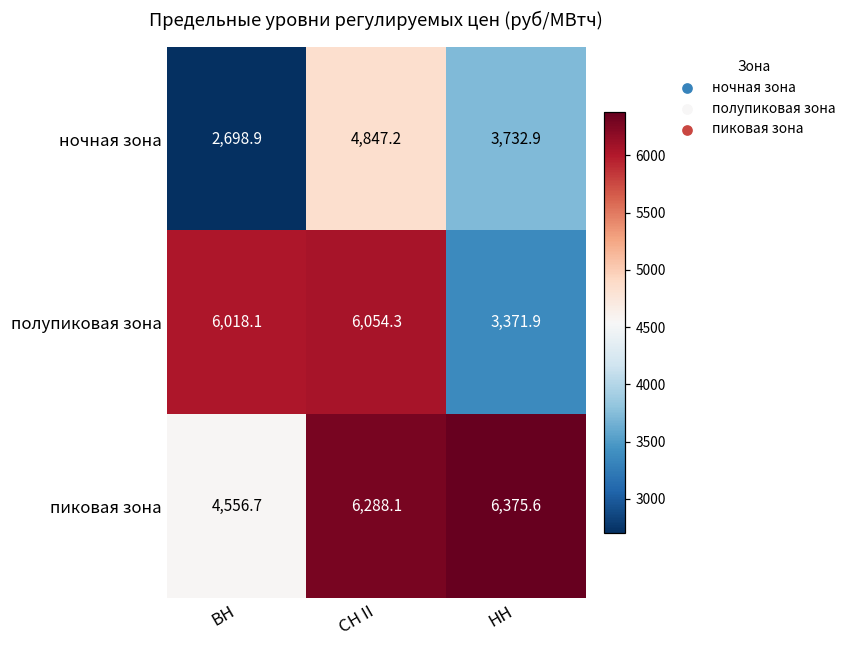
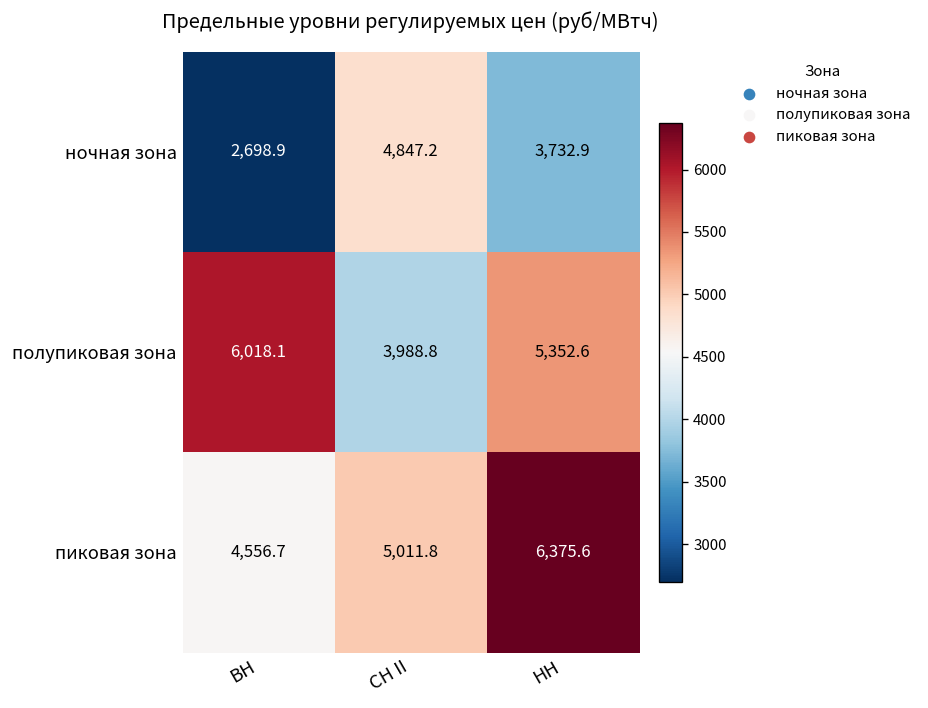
  {
    "ночная зона": {
      "ВН": "2,698.9",
      "СН II": "4,847.2",
      "НН": "3,732.9"
    },
    "полупиковая зона": {
      "ВН": "6,018.1",
-     "СН II": "6,054.3",
-     "НН": "3,371.9"
+     "СН II": "3,988.8",
+     "НН": "5,352.6"
    },
    "пиковая зона": {
      "ВН": "4,556.7",
-     "СН II": "6,288.1",
+     "СН II": "5,011.8",
      "НН": "6,375.6"
    }
  }
